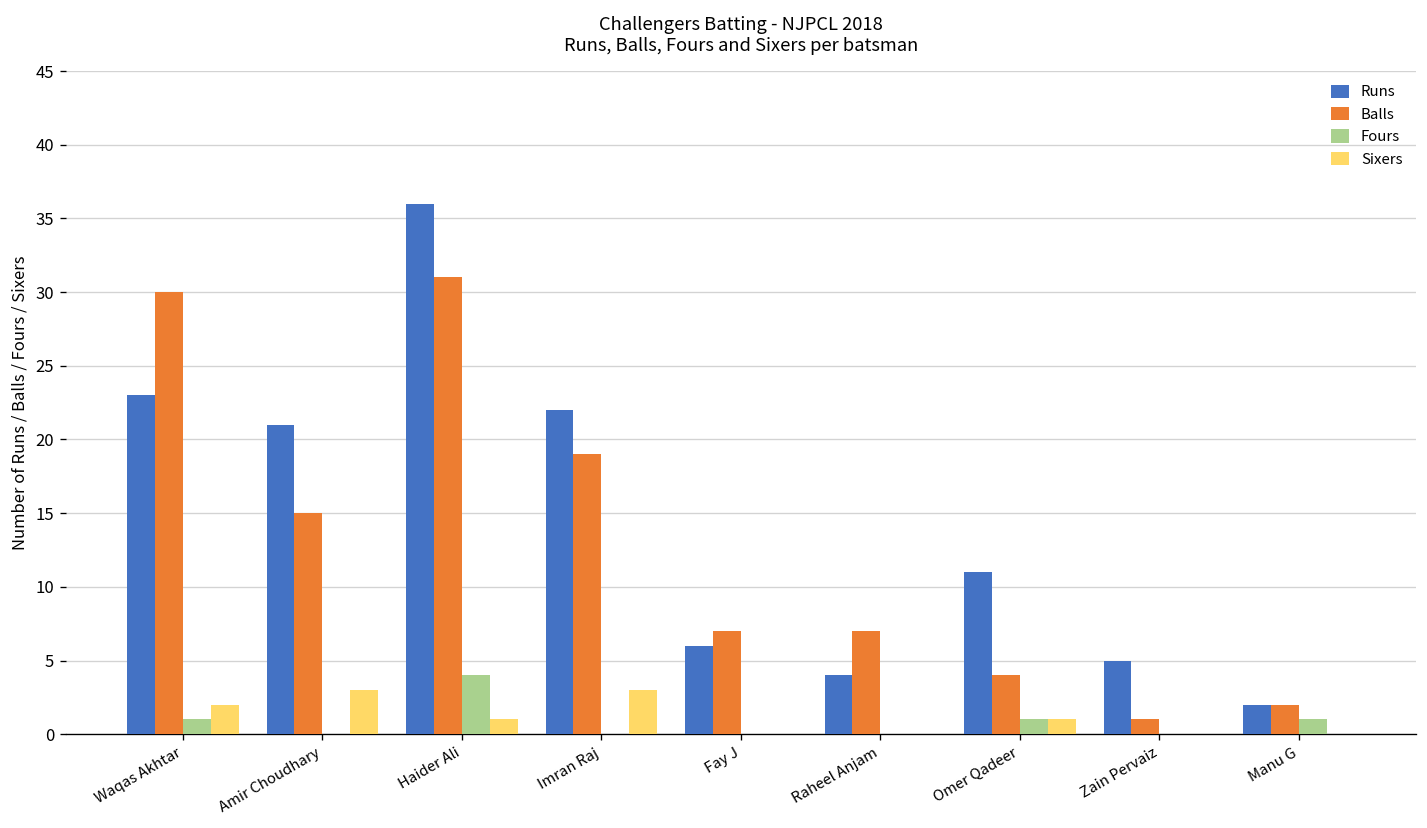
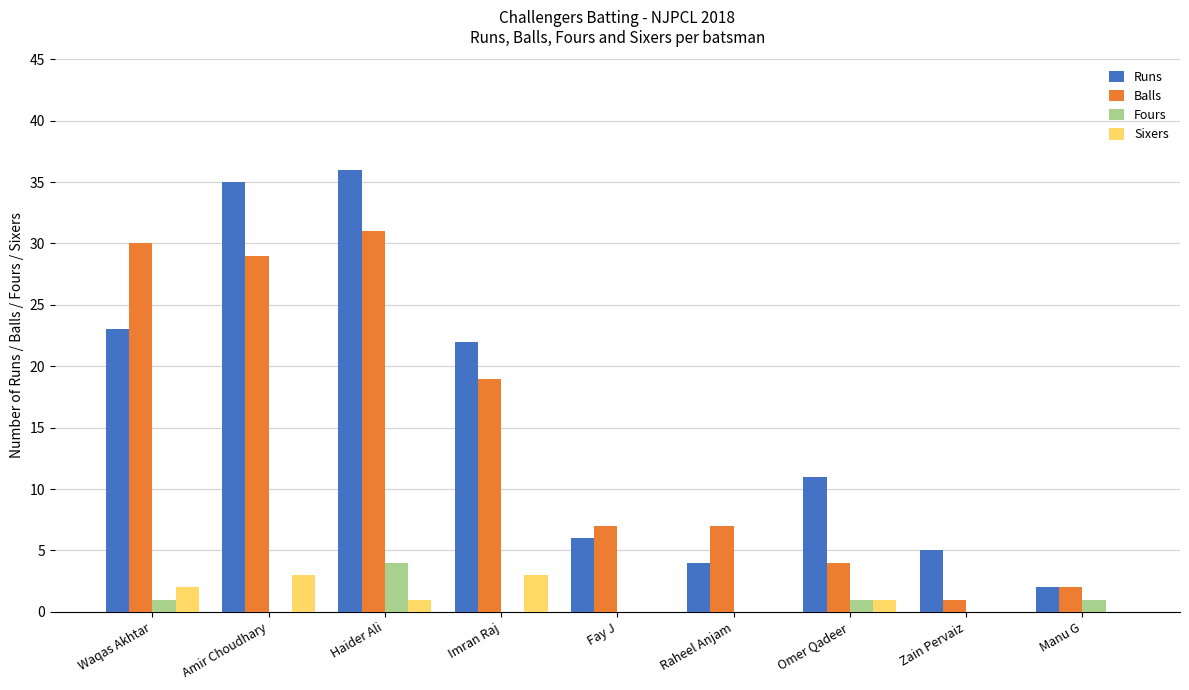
  {
    "Runs": {
      "Waqas Akhtar": 23,
-     "Amir Choudhary": 21,
+     "Amir Choudhary": 35,
      "Haider Ali": 36,
      "Imran Raj": 22,
      "Fay J": 6,
      "Raheel Anjam": 4,
      "Omer Qadeer": 11,
      "Zain Pervaiz": 5,
      "Manu G": 2
    },
    "Balls": {
      "Waqas Akhtar": 30,
-     "Amir Choudhary": 15,
+     "Amir Choudhary": 29,
      "Haider Ali": 31,
      "Imran Raj": 19,
      "Fay J": 7,
      "Raheel Anjam": 7,
      "Omer Qadeer": 4,
      "Zain Pervaiz": 1,
      "Manu G": 2
    },
    "Fours": {
      "Waqas Akhtar": 1,
      "Amir Choudhary": 0,
      "Haider Ali": 4,
      "Imran Raj": 0,
      "Fay J": 0,
      "Raheel Anjam": 0,
      "Omer Qadeer": 1,
      "Zain Pervaiz": 0,
      "Manu G": 1
    },
    "Sixers": {
      "Waqas Akhtar": 2,
      "Amir Choudhary": 3,
      "Haider Ali": 1,
      "Imran Raj": 3,
      "Fay J": 0,
      "Raheel Anjam": 0,
      "Omer Qadeer": 1,
      "Zain Pervaiz": 0,
      "Manu G": 0
    }
  }
